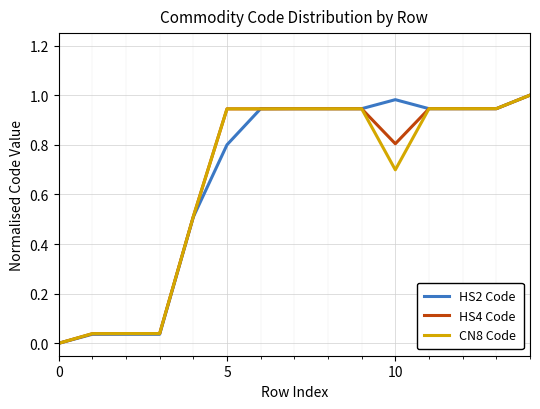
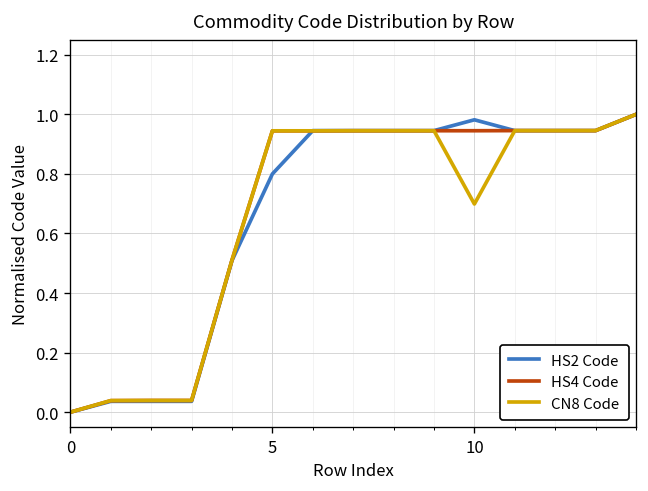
  {
    "HS2 Code": {
      "5": 0.80,
      "10": 0.98
    },
    "HS4 Code": {
-     "10": 0.80
+     "10": 0.95
    },
    "CN8 Code": {
      "10": 0.70
    }
  }
